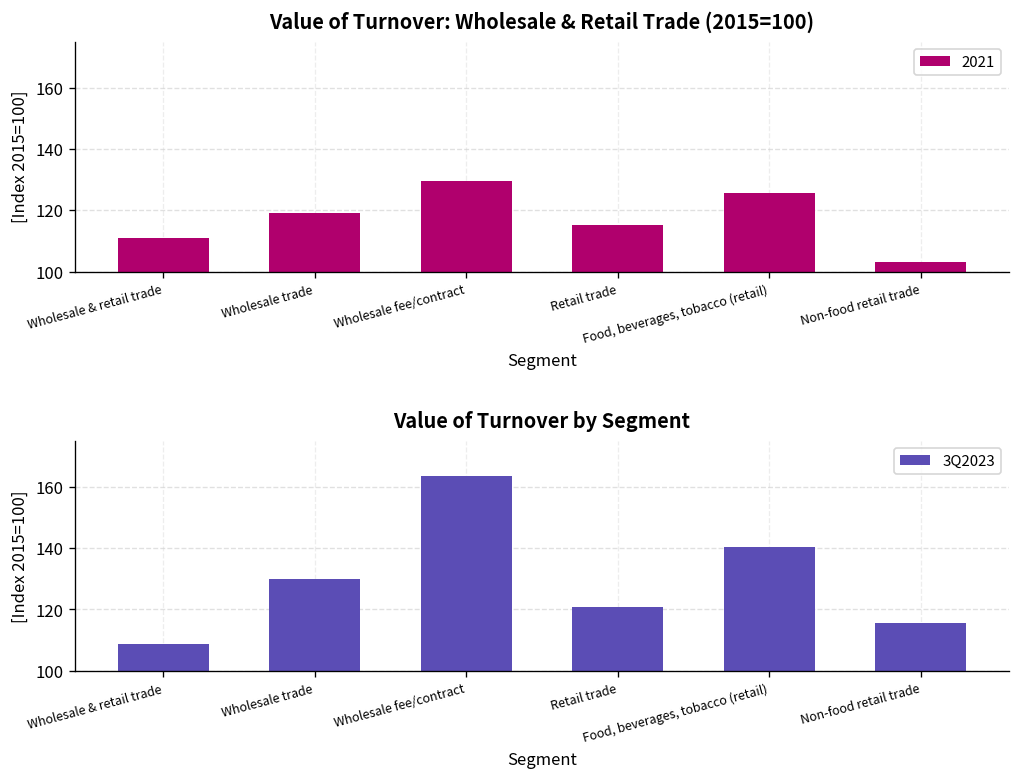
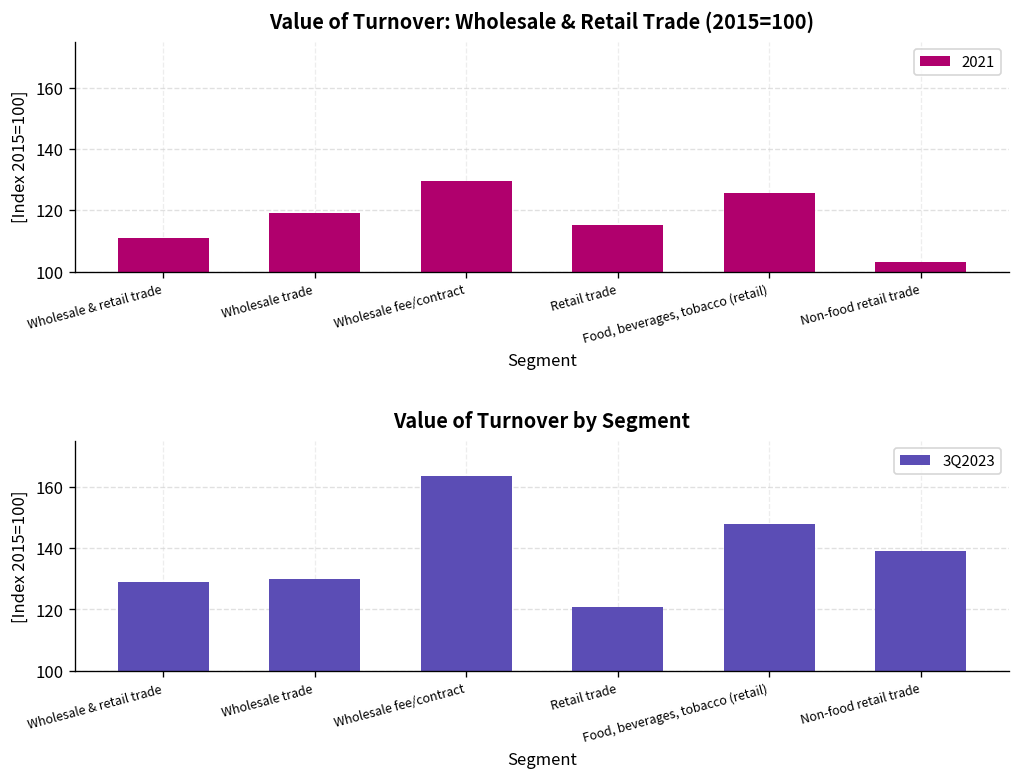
  {
    "Value of Turnover: Wholesale & Retail Trade (2015=100)": {
      "Wholesale & retail trade": 111,
      "Wholesale trade": 119,
      "Wholesale fee/contract": 130,
      "Retail trade": 115,
      "Food, beverages, tobacco (retail)": 126,
      "Non-food retail trade": 103
    },
    "Value of Turnover by Segment": {
-     "Wholesale & retail trade": 109,
+     "Wholesale & retail trade": 129,
      "Wholesale trade": 130,
      "Wholesale fee/contract": 164,
      "Retail trade": 121,
-     "Food, beverages, tobacco (retail)": 140,
-     "Non-food retail trade": 116
+     "Food, beverages, tobacco (retail)": 148,
+     "Non-food retail trade": 139
    }
  }
